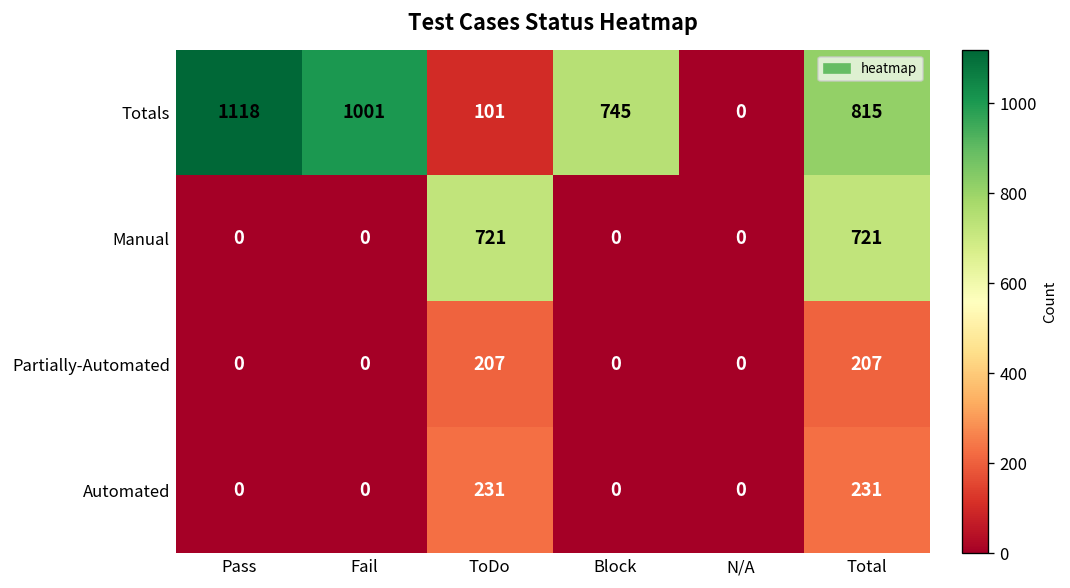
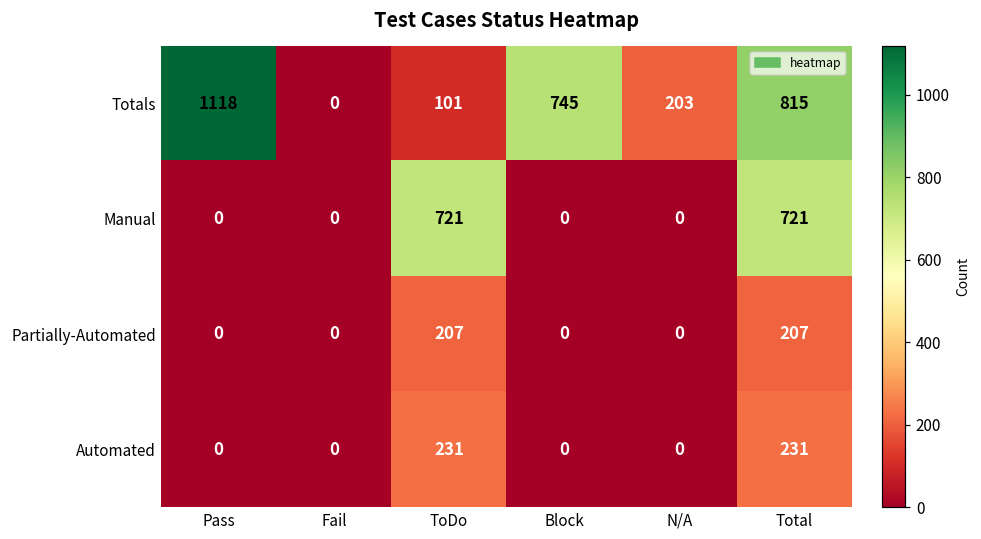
  {
    "Totals": {
      "Pass": 1118,
-     "Fail": 1001,
+     "Fail": 0,
      "ToDo": 101,
      "Block": 745,
-     "N/A": 0,
+     "N/A": 203,
      "Total": 815
    },
    "Manual": {
      "Pass": 0,
      "Fail": 0,
      "ToDo": 721,
      "Block": 0,
      "N/A": 0,
      "Total": 721
    },
    "Partially-Automated": {
      "Pass": 0,
      "Fail": 0,
      "ToDo": 207,
      "Block": 0,
      "N/A": 0,
      "Total": 207
    },
    "Automated": {
      "Pass": 0,
      "Fail": 0,
      "ToDo": 231,
      "Block": 0,
      "N/A": 0,
      "Total": 231
    }
  }
